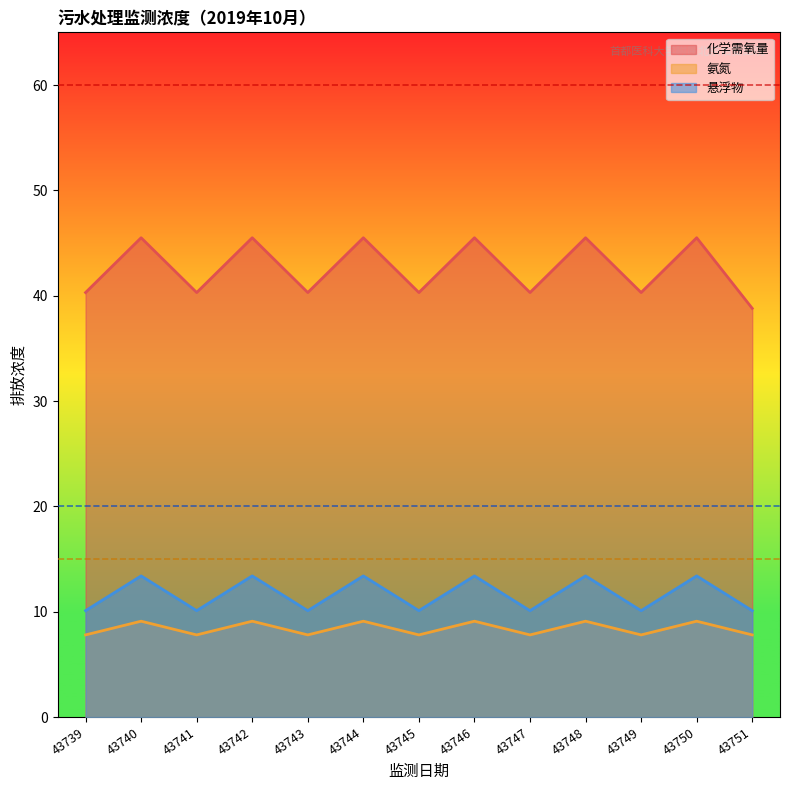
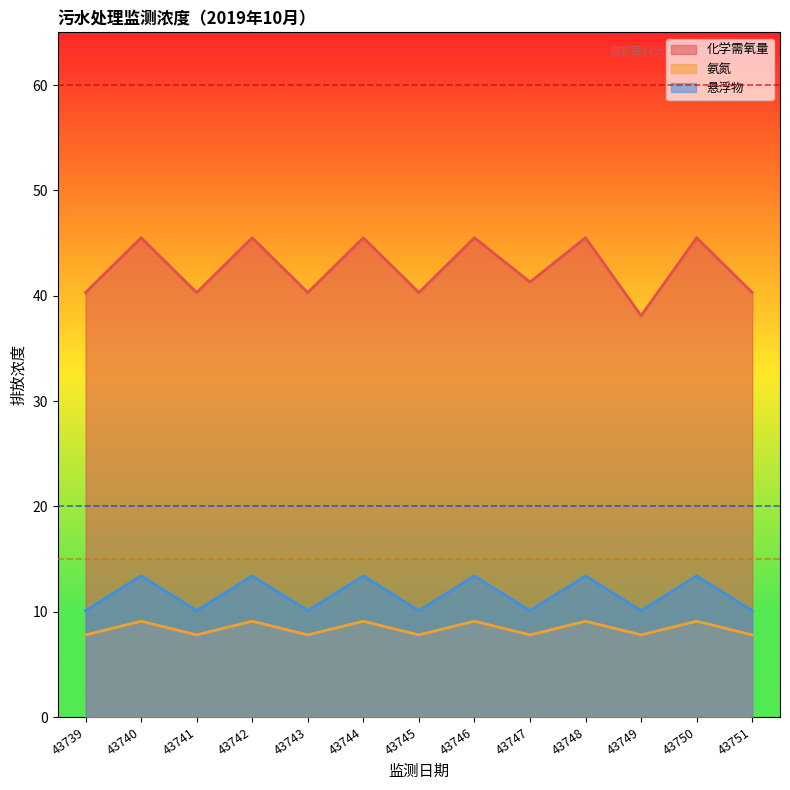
  {
    "化学需氧量": {
      "43739": 40.3,
      "43740": 45.5,
      "43741": 40.3,
      "43742": 45.5,
      "43743": 40.3,
      "43744": 45.5,
      "43745": 40.3,
      "43746": 45.5,
-     "43747": 40.3,
+     "43747": 41.3,
      "43748": 45.5,
-     "43749": 40.3,
+     "43749": 38.1,
      "43750": 45.5,
-     "43751": 38.8
+     "43751": 40.3
    },
    "氨氮": {
      "43739": 7.8,
      "43740": 9.1,
      "43741": 7.8,
      "43742": 9.1,
      "43743": 7.8,
      "43744": 9.1,
      "43745": 7.8,
      "43746": 9.1,
      "43747": 7.8,
      "43748": 9.1,
      "43749": 7.8,
      "43750": 9.1,
      "43751": 7.8
    },
    "悬浮物": {
      "43739": 10.1,
      "43740": 13.4,
      "43741": 10.1,
      "43742": 13.4,
      "43743": 10.1,
      "43744": 13.4,
      "43745": 10.1,
      "43746": 13.4,
      "43747": 10.1,
      "43748": 13.4,
      "43749": 10.1,
      "43750": 13.4,
      "43751": 10.1
    }
  }
